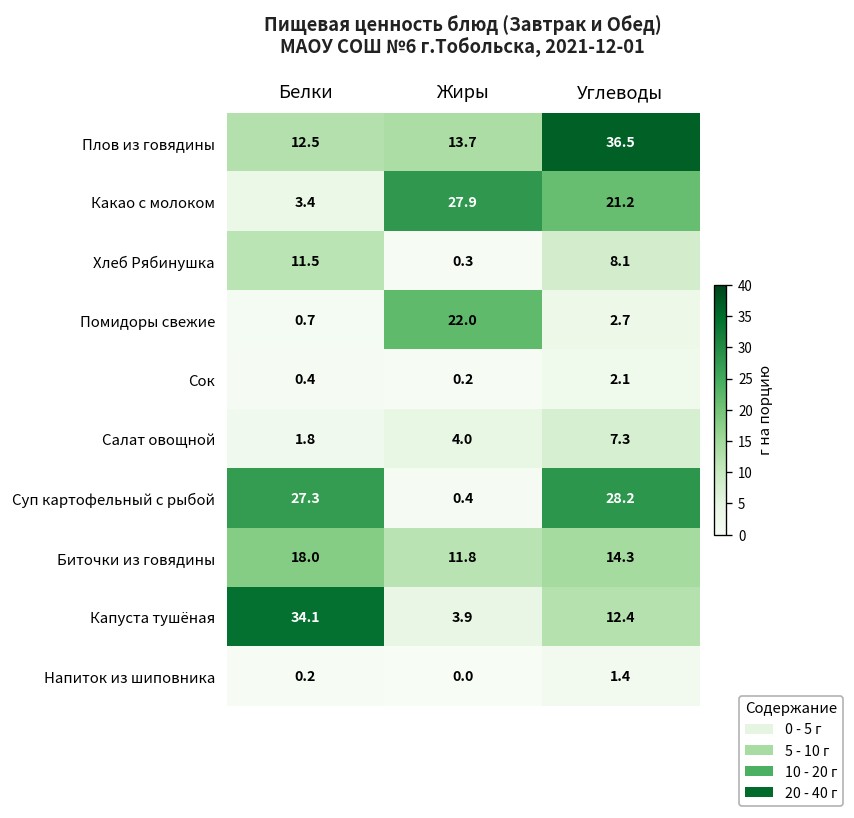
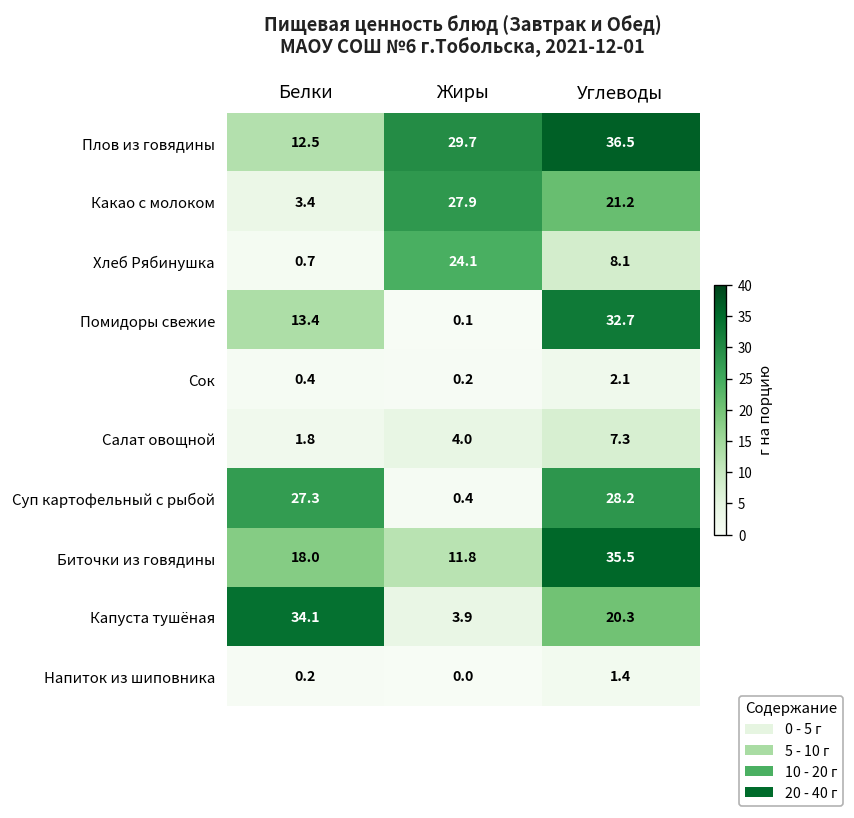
  {
    "Плов из говядины": {
      "Белки": 12.5,
-     "Жиры": 13.7,
+     "Жиры": 29.7,
      "Углеводы": 36.5
    },
    "Какао с молоком": {
      "Белки": 3.4,
      "Жиры": 27.9,
      "Углеводы": 21.2
    },
    "Хлеб Рябинушка": {
-     "Белки": 11.5,
-     "Жиры": 0.3,
+     "Белки": 0.7,
+     "Жиры": 24.1,
      "Углеводы": 8.1
    },
    "Помидоры свежие": {
-     "Белки": 0.7,
-     "Жиры": 22.0,
-     "Углеводы": 2.7
+     "Белки": 13.4,
+     "Жиры": 0.1,
+     "Углеводы": 32.7
    },
    "Сок": {
      "Белки": 0.4,
      "Жиры": 0.2,
      "Углеводы": 2.1
    },
    "Салат овощной": {
      "Белки": 1.8,
      "Жиры": 4.0,
      "Углеводы": 7.3
    },
    "Суп картофельный с рыбой": {
      "Белки": 27.3,
      "Жиры": 0.4,
      "Углеводы": 28.2
    },
    "Биточки из говядины": {
      "Белки": 18.0,
      "Жиры": 11.8,
-     "Углеводы": 14.3
+     "Углеводы": 35.5
    },
    "Капуста тушёная": {
      "Белки": 34.1,
      "Жиры": 3.9,
-     "Углеводы": 12.4
+     "Углеводы": 20.3
    },
    "Напиток из шиповника": {
      "Белки": 0.2,
      "Жиры": 0.0,
      "Углеводы": 1.4
    }
  }
